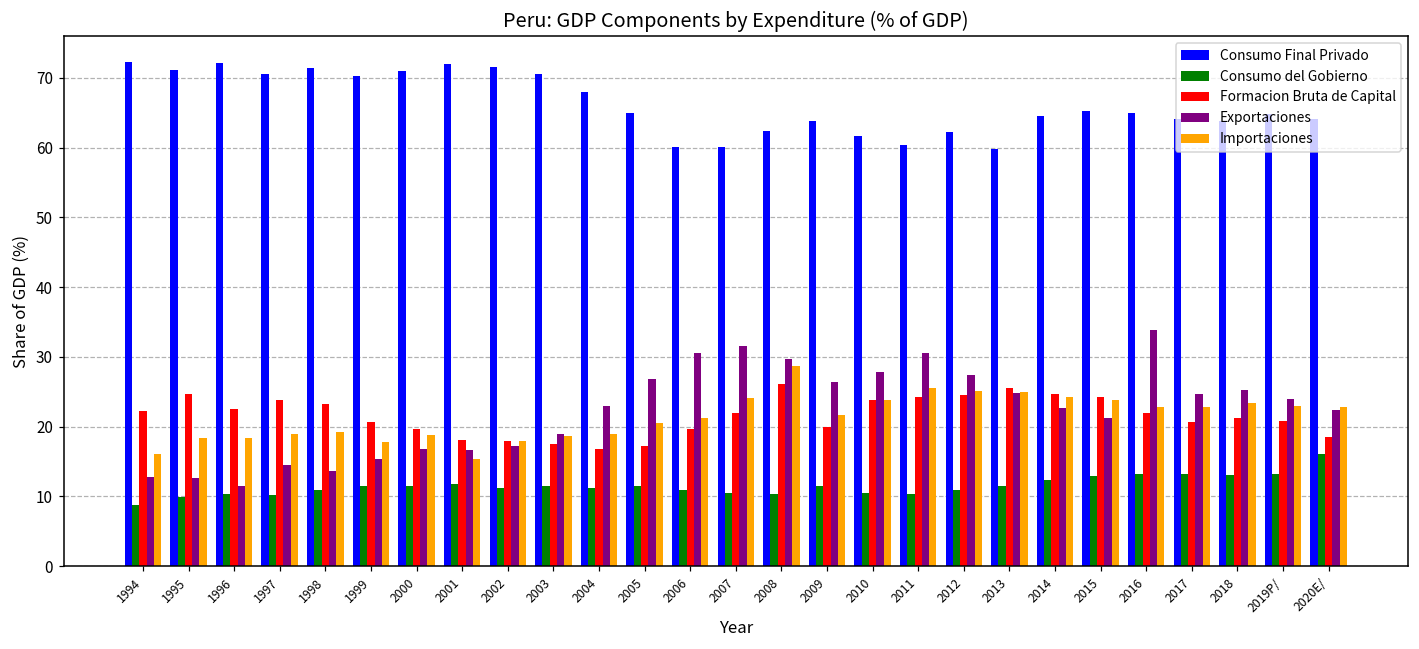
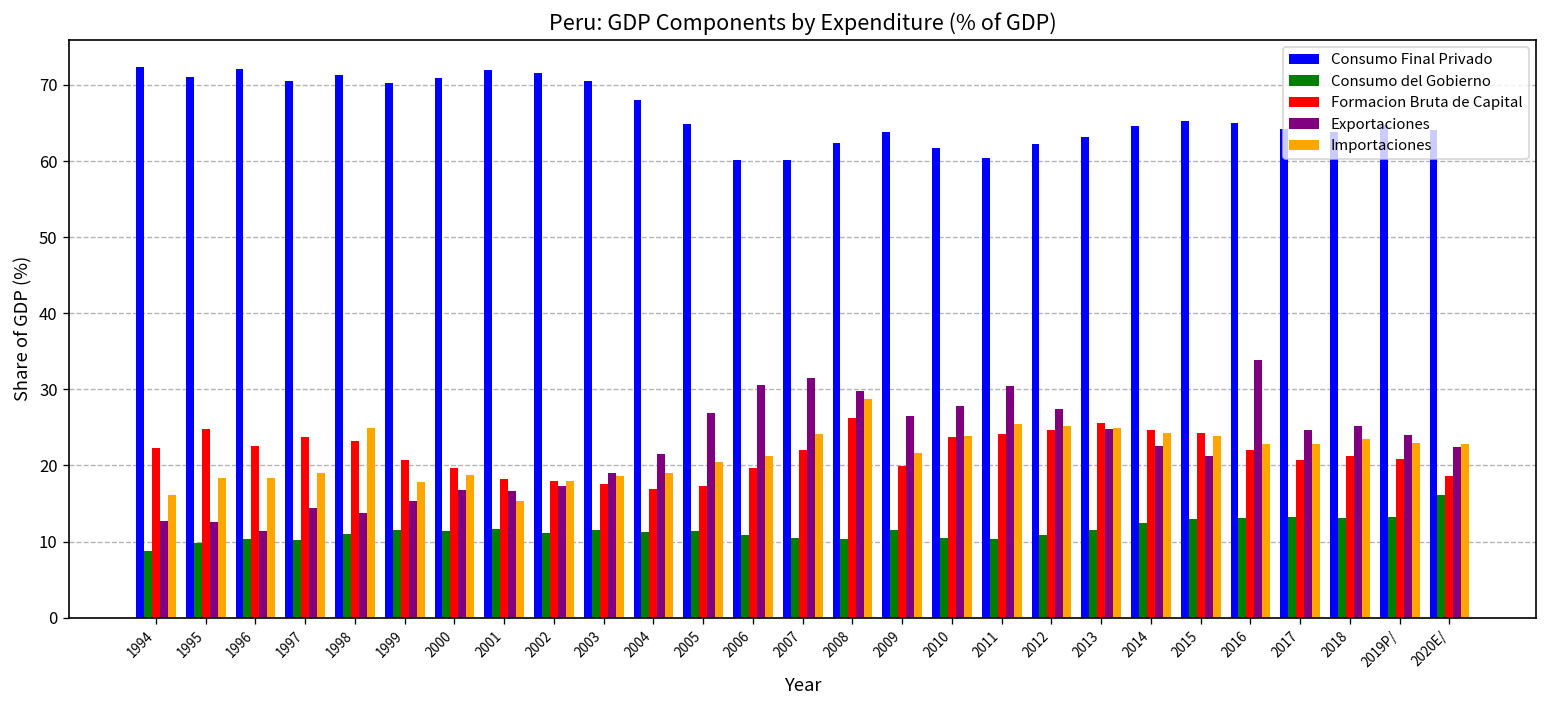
  {
    "Consumo Final Privado": {
      "1994": 72,
      "1995": 71,
      "1996": 72,
      "1997": 70,
      "1998": 71,
      "1999": 70,
      "2000": 71,
      "2001": 72,
      "2002": 72,
      "2003": 71,
      "2004": 68,
      "2005": 65,
      "2006": 60,
      "2007": 60,
      "2008": 62,
      "2009": 64,
      "2010": 62,
      "2011": 60,
      "2012": 62,
-     "2013": 60,
+     "2013": 63,
      "2014": 65,
      "2015": 65,
      "2016": 65
    },
    "Consumo del Gobierno": {
      "1994": 9,
      "1995": 10,
      "1996": 10,
      "1997": 10,
      "1998": 11,
      "1999": 12,
      "2000": 11,
      "2001": 12,
      "2002": 11,
      "2003": 12,
      "2004": 11,
      "2005": 11,
      "2006": 11,
      "2007": 10,
      "2008": 10,
      "2009": 11,
      "2010": 11,
      "2011": 10,
      "2012": 11,
      "2013": 12,
      "2014": 12,
      "2015": 13,
      "2016": 13,
      "2017": 13,
      "2018": 13,
      "2019P/": 13,
      "2020E/": 16
    },
    "Formacion Bruta de Capital": {
      "1994": 22,
      "1995": 25,
      "1996": 23,
      "1997": 24,
      "1998": 23,
      "1999": 21,
      "2000": 20,
      "2001": 18,
      "2002": 18,
      "2003": 18,
      "2004": 17,
      "2005": 17,
      "2006": 20,
      "2007": 22,
      "2008": 26,
      "2009": 20,
      "2010": 24,
      "2011": 24,
      "2012": 25,
      "2013": 26,
      "2014": 25,
      "2015": 24,
      "2016": 22,
      "2017": 21,
      "2018": 21,
      "2019P/": 21,
      "2020E/": 19
    },
    "Exportaciones": {
      "1994": 13,
      "1995": 13,
      "1996": 11,
      "1997": 14,
      "1998": 14,
      "1999": 15,
      "2000": 17,
      "2001": 17,
      "2002": 17,
      "2003": 19,
-     "2004": 23,
+     "2004": 22,
      "2005": 27,
      "2006": 31,
      "2007": 32,
      "2008": 30,
      "2009": 26,
      "2010": 28,
      "2011": 31,
      "2012": 27,
      "2013": 25,
      "2014": 23,
      "2015": 21,
      "2016": 34,
      "2017": 25,
      "2018": 25,
      "2019P/": 24,
      "2020E/": 22
    },
    "Importaciones": {
      "1994": 16,
      "1995": 18,
      "1996": 18,
      "1997": 19,
-     "1998": 19,
+     "1998": 25,
      "1999": 18,
      "2000": 19,
      "2001": 15,
      "2002": 18,
      "2003": 19,
      "2004": 19,
      "2005": 21,
      "2006": 21,
      "2007": 24,
      "2008": 29,
      "2009": 22,
      "2010": 24,
      "2011": 25,
      "2012": 25,
      "2013": 25,
      "2014": 24,
      "2015": 24,
      "2016": 23,
      "2017": 23,
      "2018": 23,
      "2019P/": 23,
      "2020E/": 23
    }
  }
